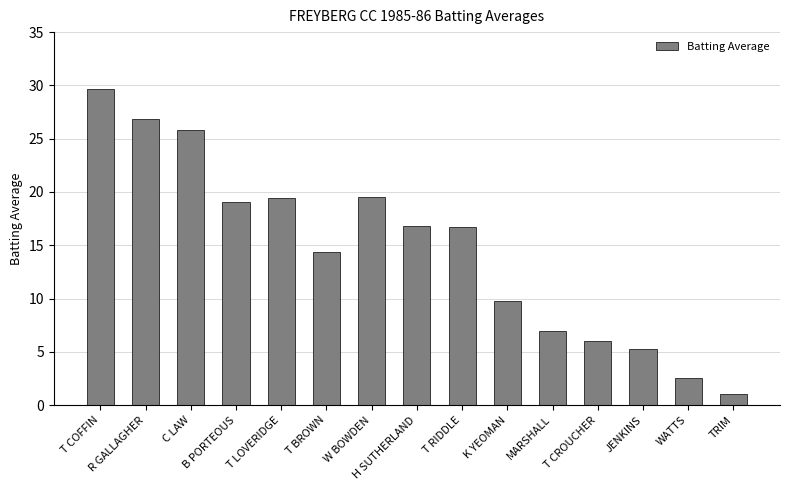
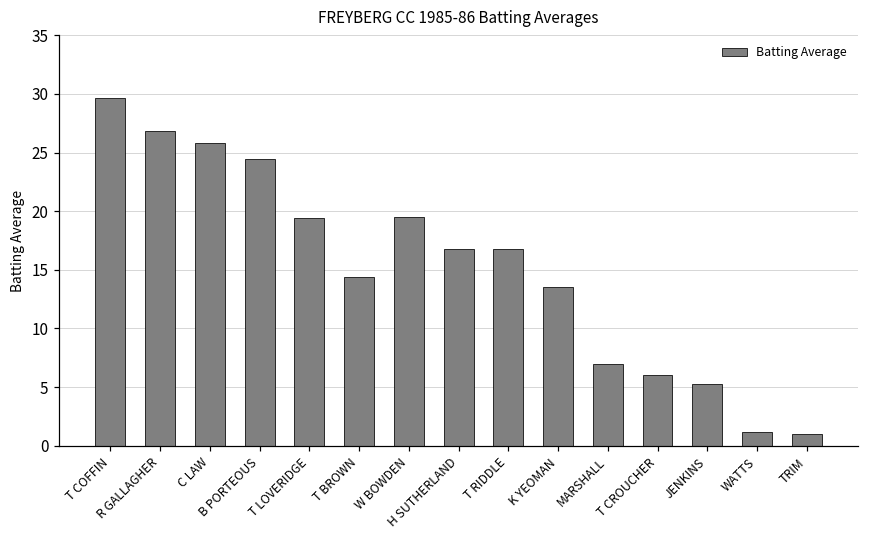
  {
    "T COFFIN": 29.7,
    "R GALLAGHER": 26.9,
    "C LAW": 25.8,
-   "B PORTEOUS": 19.1,
+   "B PORTEOUS": 24.4,
    "T LOVERIDGE": 19.4,
    "T BROWN": 14.4,
    "W BOWDEN": 19.5,
    "H SUTHERLAND": 16.8,
    "T RIDDLE": 16.8,
-   "K YEOMAN": 9.8,
+   "K YEOMAN": 13.5,
    "MARSHALL": 7.0,
    "T CROUCHER": 6.0,
    "JENKINS": 5.3,
-   "WATTS": 2.5,
+   "WATTS": 1.2,
    "TRIM": 1.0
  }
